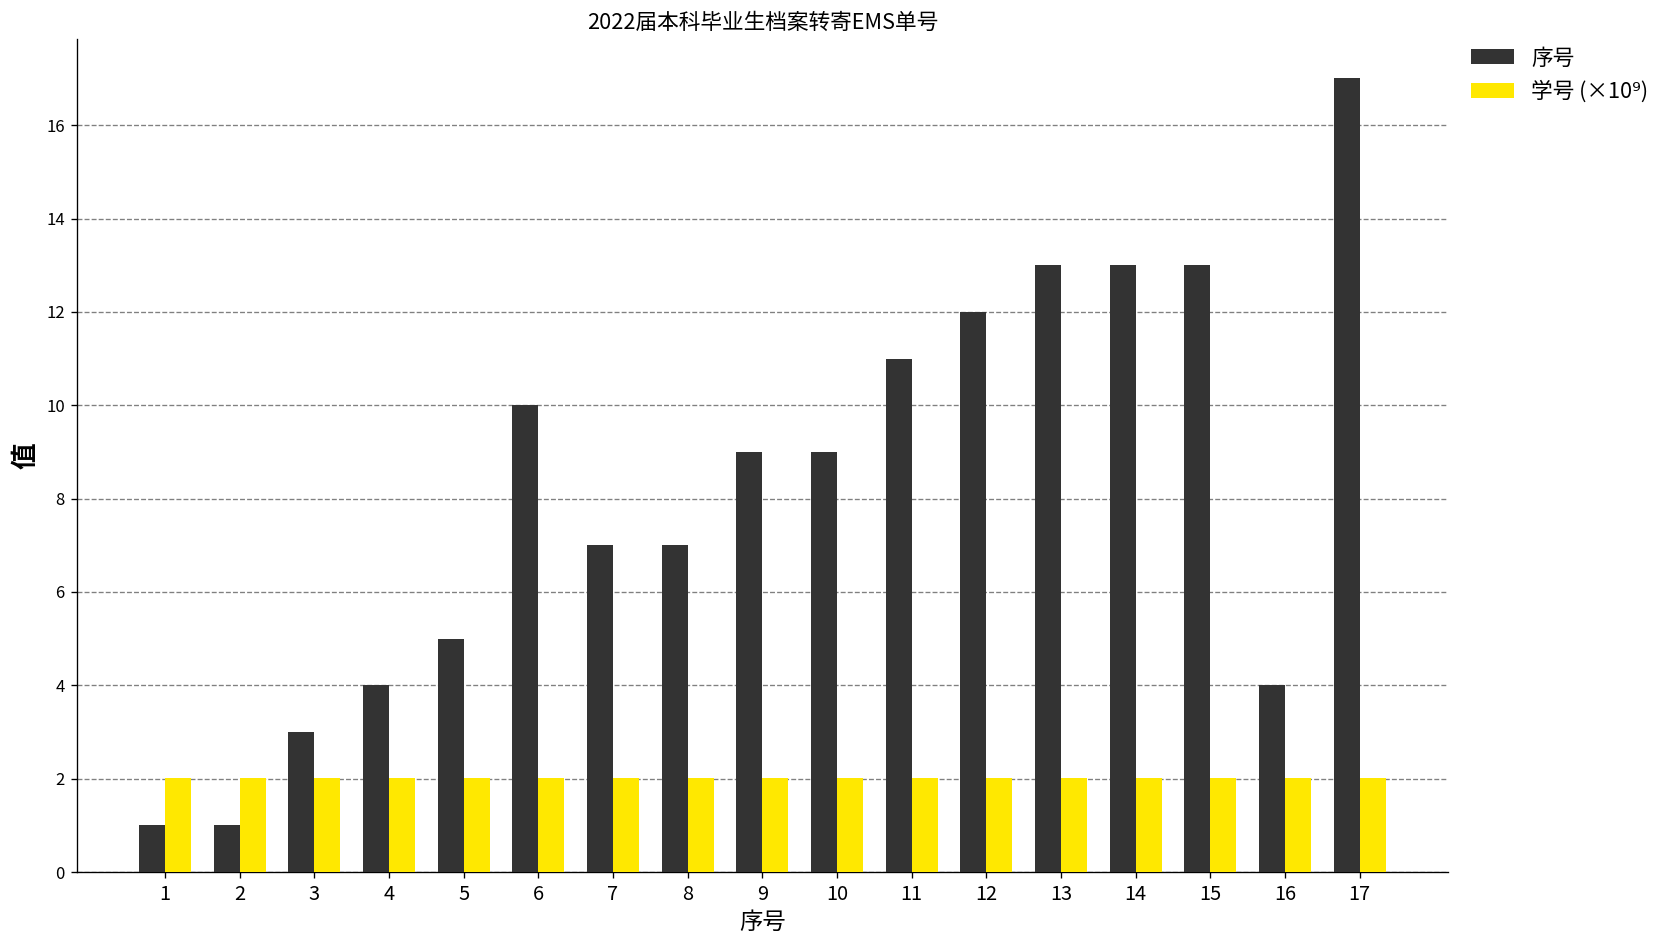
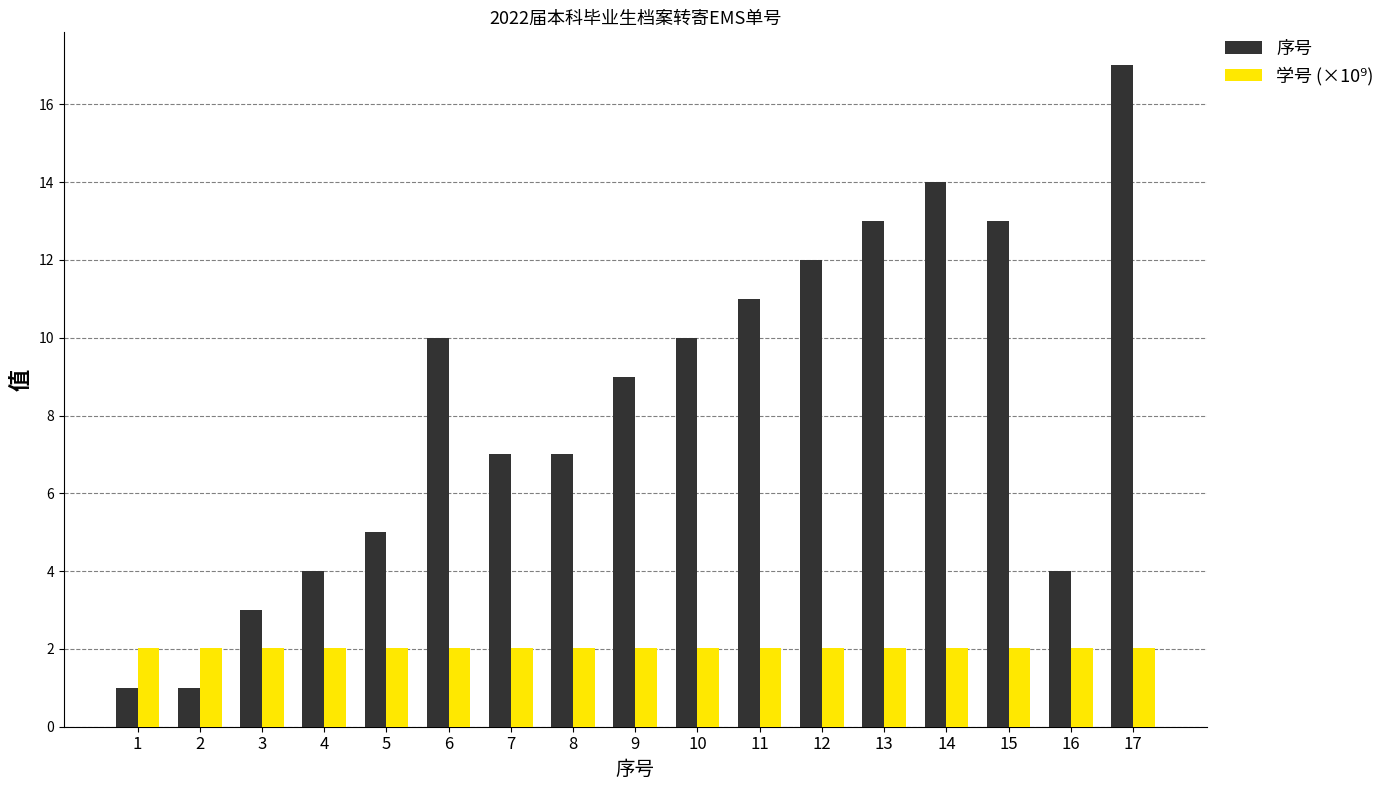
  {
    "序号": {
      "1": 1,
      "2": 1,
      "3": 3,
      "4": 4,
      "5": 5,
      "6": 10,
      "7": 7,
      "8": 7,
      "9": 9,
-     "10": 9,
+     "10": 10,
      "11": 11,
      "12": 12,
      "13": 13,
-     "14": 13,
+     "14": 14,
      "15": 13,
      "16": 4,
      "17": 17
    },
    "学号 (×10⁹)": {
      "1": 2,
      "2": 2,
      "3": 2,
      "4": 2,
      "5": 2,
      "6": 2,
      "7": 2,
      "8": 2,
      "9": 2,
      "10": 2,
      "11": 2,
      "12": 2,
      "13": 2,
      "14": 2,
      "15": 2,
      "16": 2,
      "17": 2
    }
  }
